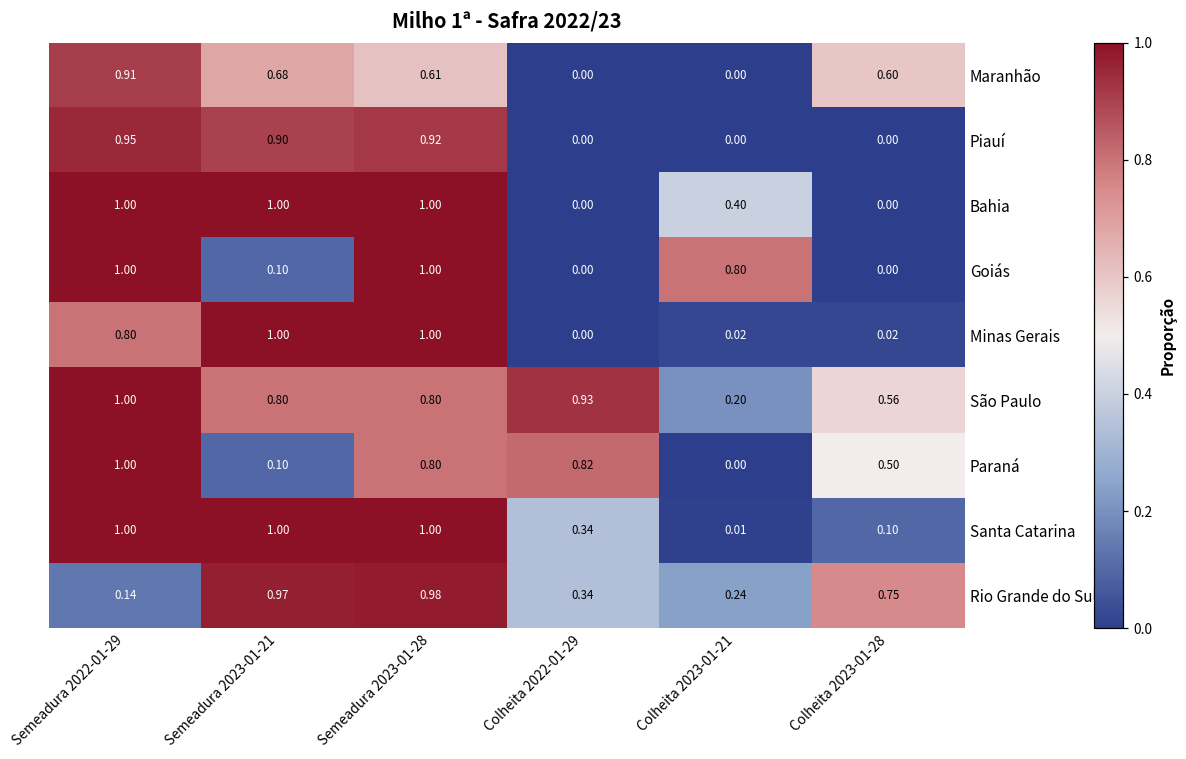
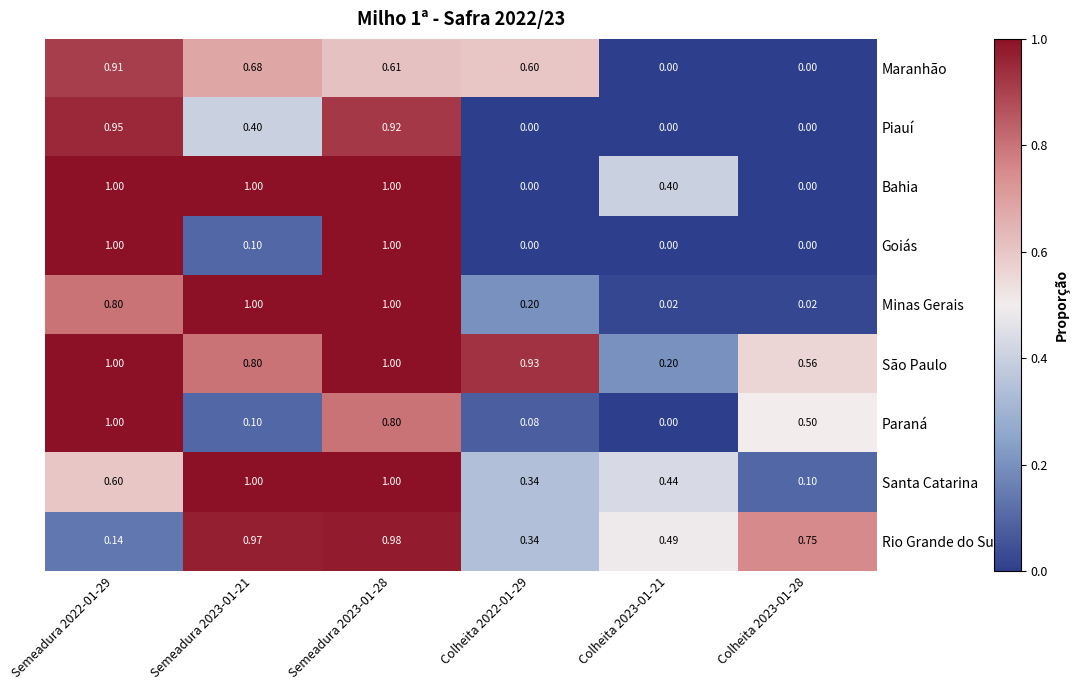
  {
    "Maranhão": {
      "Semeadura 2022-01-29": 0.91,
      "Semeadura 2023-01-21": 0.68,
      "Semeadura 2023-01-28": 0.61,
-     "Colheita 2022-01-29": 0.00,
+     "Colheita 2022-01-29": 0.60,
      "Colheita 2023-01-21": 0.00,
-     "Colheita 2023-01-28": 0.60
+     "Colheita 2023-01-28": 0.00
    },
    "Piauí": {
      "Semeadura 2022-01-29": 0.95,
-     "Semeadura 2023-01-21": 0.90,
+     "Semeadura 2023-01-21": 0.40,
      "Semeadura 2023-01-28": 0.92,
      "Colheita 2022-01-29": 0.00,
      "Colheita 2023-01-21": 0.00,
      "Colheita 2023-01-28": 0.00
    },
    "Bahia": {
      "Semeadura 2022-01-29": 1.00,
      "Semeadura 2023-01-21": 1.00,
      "Semeadura 2023-01-28": 1.00,
      "Colheita 2022-01-29": 0.00,
      "Colheita 2023-01-21": 0.40,
      "Colheita 2023-01-28": 0.00
    },
    "Goiás": {
      "Semeadura 2022-01-29": 1.00,
      "Semeadura 2023-01-21": 0.10,
      "Semeadura 2023-01-28": 1.00,
      "Colheita 2022-01-29": 0.00,
-     "Colheita 2023-01-21": 0.80,
+     "Colheita 2023-01-21": 0.00,
      "Colheita 2023-01-28": 0.00
    },
    "Minas Gerais": {
      "Semeadura 2022-01-29": 0.80,
      "Semeadura 2023-01-21": 1.00,
      "Semeadura 2023-01-28": 1.00,
-     "Colheita 2022-01-29": 0.00,
+     "Colheita 2022-01-29": 0.20,
      "Colheita 2023-01-21": 0.02,
      "Colheita 2023-01-28": 0.02
    },
    "São Paulo": {
      "Semeadura 2022-01-29": 1.00,
      "Semeadura 2023-01-21": 0.80,
-     "Semeadura 2023-01-28": 0.80,
+     "Semeadura 2023-01-28": 1.00,
      "Colheita 2022-01-29": 0.93,
      "Colheita 2023-01-21": 0.20,
      "Colheita 2023-01-28": 0.56
    },
    "Paraná": {
      "Semeadura 2022-01-29": 1.00,
      "Semeadura 2023-01-21": 0.10,
      "Semeadura 2023-01-28": 0.80,
-     "Colheita 2022-01-29": 0.82,
+     "Colheita 2022-01-29": 0.08,
      "Colheita 2023-01-21": 0.00,
      "Colheita 2023-01-28": 0.50
    },
    "Santa Catarina": {
-     "Semeadura 2022-01-29": 1.00,
+     "Semeadura 2022-01-29": 0.60,
      "Semeadura 2023-01-21": 1.00,
      "Semeadura 2023-01-28": 1.00,
      "Colheita 2022-01-29": 0.34,
-     "Colheita 2023-01-21": 0.01,
+     "Colheita 2023-01-21": 0.44,
      "Colheita 2023-01-28": 0.10
    },
    "Rio Grande do Sul": {
      "Semeadura 2022-01-29": 0.14,
      "Semeadura 2023-01-21": 0.97,
      "Semeadura 2023-01-28": 0.98,
      "Colheita 2022-01-29": 0.34,
-     "Colheita 2023-01-21": 0.24,
+     "Colheita 2023-01-21": 0.49,
      "Colheita 2023-01-28": 0.75
    }
  }
